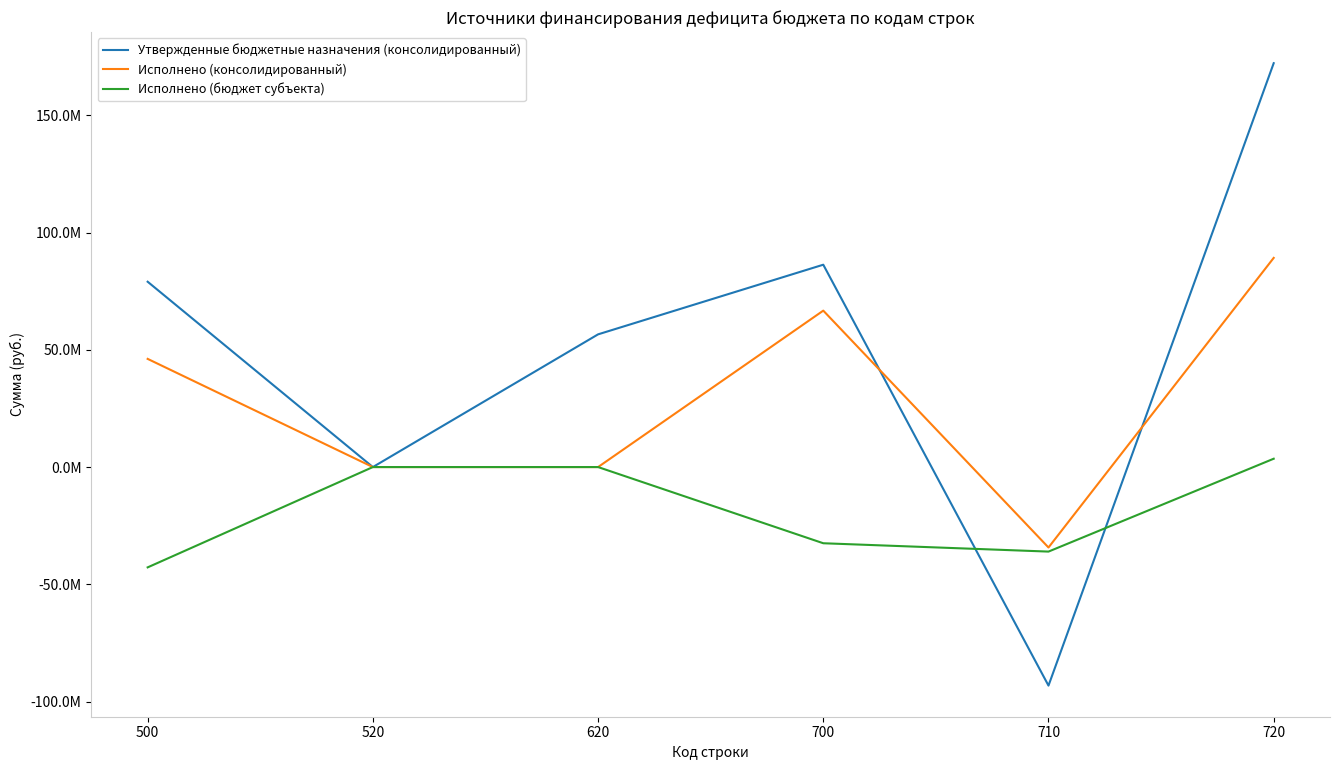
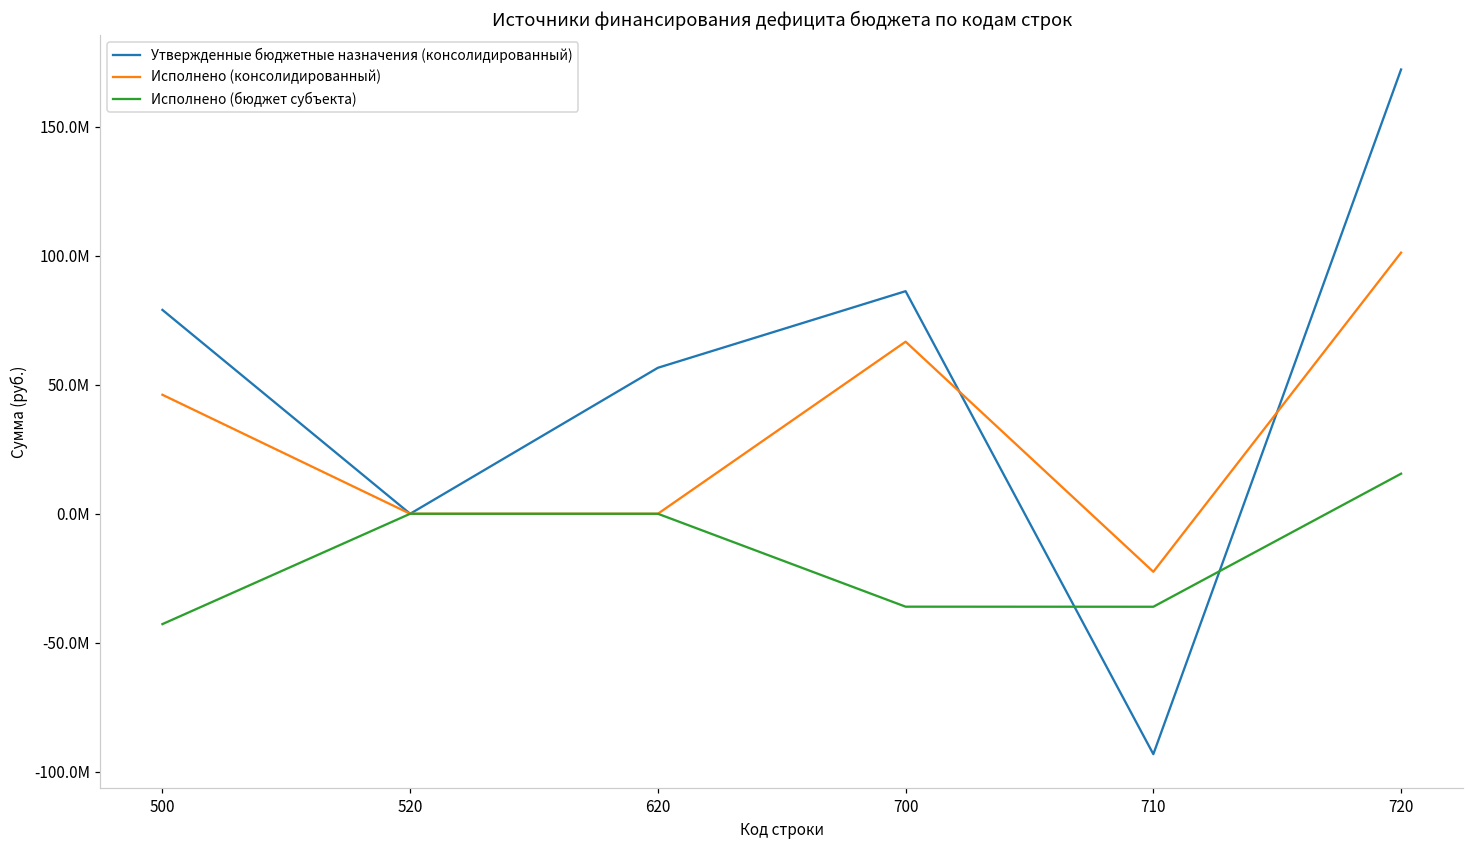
  {
    "Утвержденные бюджетные назначения (консолидированный)": {
      "500": 79000000,
      "620": 57000000,
      "700": 86000000,
      "710": -93000000,
      "720": 172000000
    },
    "Исполнено (консолидированный)": {
      "500": 46000000,
      "700": 67000000,
-     "710": -34000000,
-     "720": 89000000
+     "710": -22000000,
+     "720": 101000000
    },
    "Исполнено (бюджет субъекта)": {
      "500": -43000000,
-     "700": -32000000,
+     "700": -36000000,
      "710": -36000000,
-     "720": 4000000
+     "720": 16000000
    }
  }
